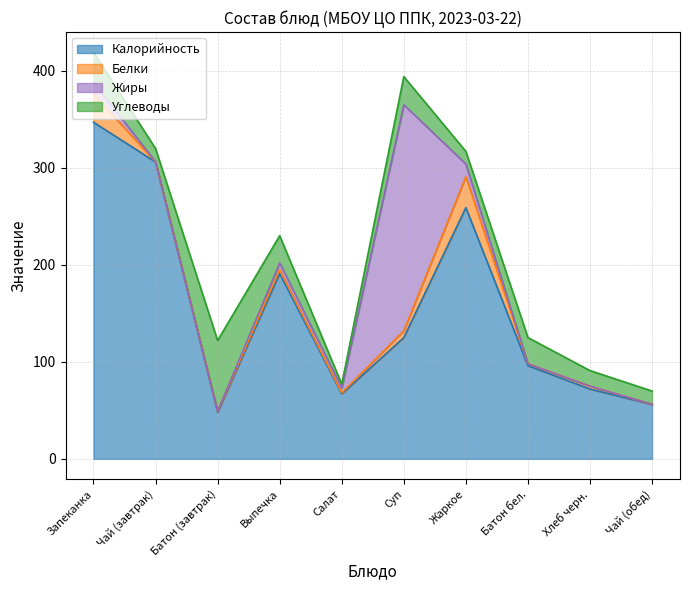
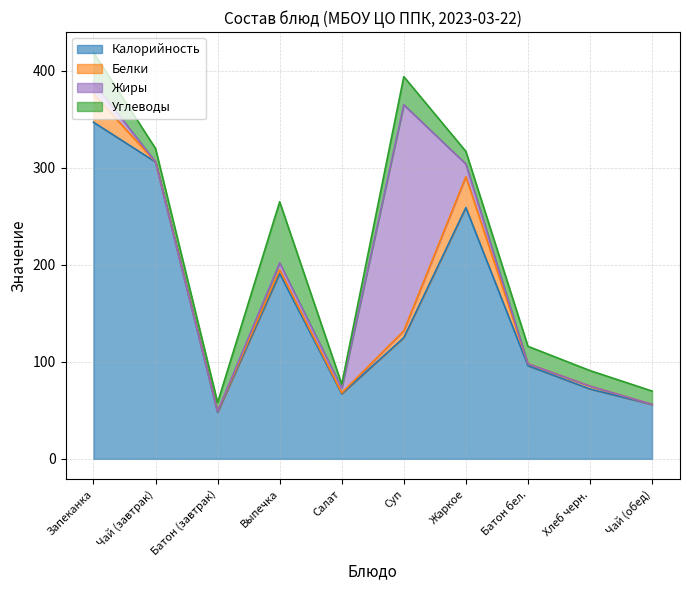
  {
    "Калорийность": {
      "Запеканка": 350,
      "Выпечка": 190,
      "Суп": 130,
      "Жаркое": 260,
      "Хлеб черн.": 70
    },
    "Белки": {
      "Выпечка": 0,
      "Суп": 10,
      "Жаркое": 30
    },
    "Жиры": {
      "Выпечка": 10,
      "Салат": 10,
      "Суп": 230,
      "Жаркое": 10
    },
    "Углеводы": {
      "Чай (завтрак)": 10,
-     "Батон (завтрак)": 70,
-     "Выпечка": 30,
+     "Батон (завтрак)": 10,
+     "Выпечка": 60,
      "Салат": 0,
      "Суп": 30,
      "Жаркое": 10,
-     "Батон бел.": 30,
+     "Батон бел.": 20,
      "Хлеб черн.": 20,
      "Чай (обед)": 10
    }
  }
